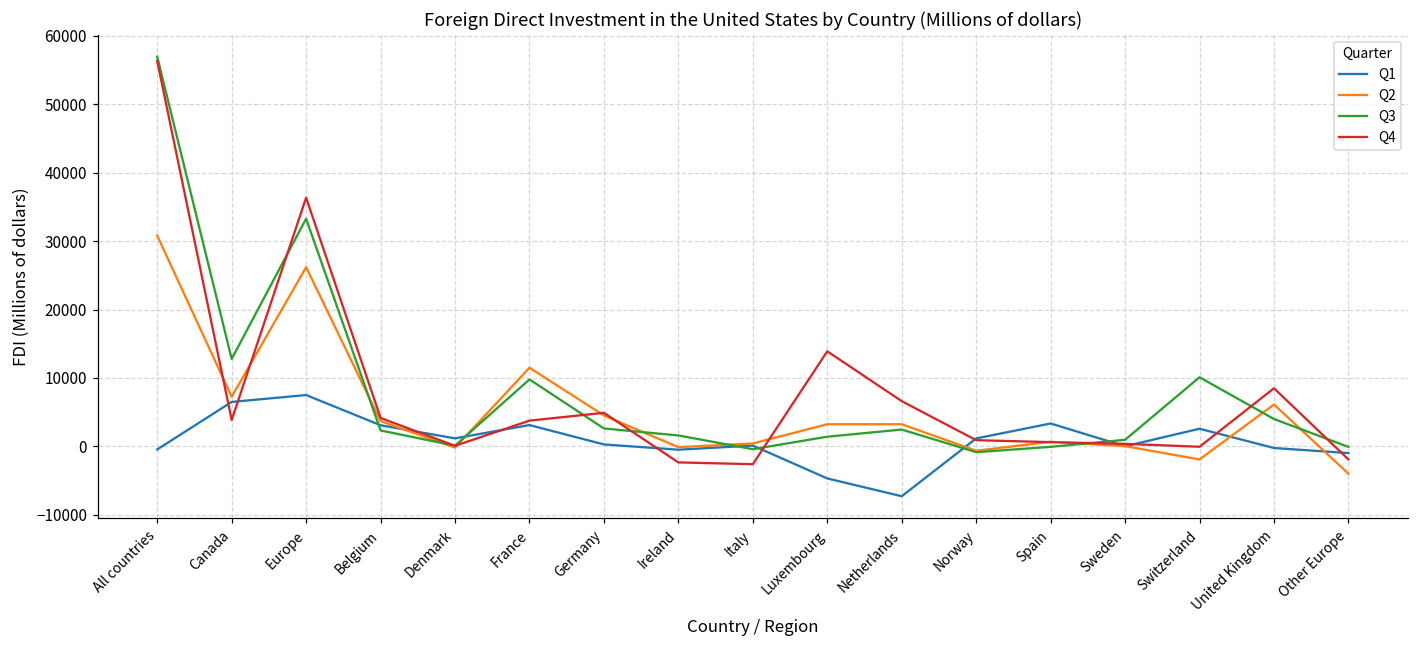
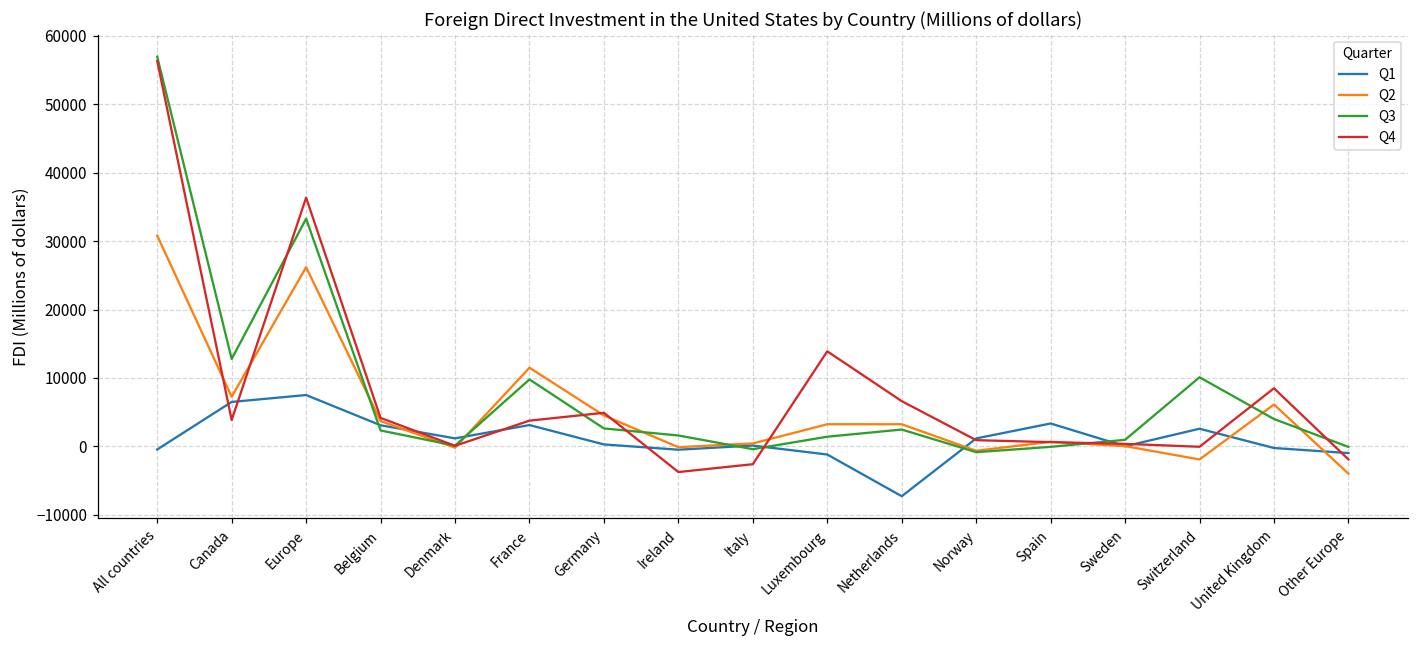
  {
    "Q1": {
      "All countries": 0,
      "Canada": 6000,
      "Europe": 8000,
      "Belgium": 3000,
      "Denmark": 1000,
      "France": 3000,
      "Germany": 0,
-     "Luxembourg": -5000,
+     "Luxembourg": -1000,
      "Netherlands": -7000,
      "Spain": 3000,
      "Switzerland": 3000,
      "United Kingdom": 0,
      "Other Europe": -1000
    },
    "Q2": {
      "All countries": 31000,
      "Canada": 7000,
      "Europe": 26000,
      "Belgium": 4000,
      "France": 11000,
      "Luxembourg": 3000,
      "Netherlands": 3000,
      "Switzerland": -2000,
      "United Kingdom": 6000,
      "Other Europe": -4000
    },
    "Q3": {
      "All countries": 57000,
      "Canada": 13000,
      "Europe": 33000,
      "Belgium": 2000,
      "France": 10000,
      "Germany": 3000,
      "Ireland": 2000,
      "Italy": 0,
      "Luxembourg": 1000,
      "Netherlands": 2000,
      "Spain": 0,
      "Sweden": 1000,
      "Switzerland": 10000,
      "United Kingdom": 4000,
      "Other Europe": 0
    },
    "Q4": {
      "All countries": 56000,
      "Canada": 4000,
      "Europe": 36000,
      "Belgium": 4000,
      "France": 4000,
-     "Ireland": -2000,
+     "Ireland": -4000,
      "Italy": -3000,
      "Luxembourg": 14000,
      "Netherlands": 7000,
      "Switzerland": 0,
      "United Kingdom": 8000,
      "Other Europe": -2000
    }
  }
